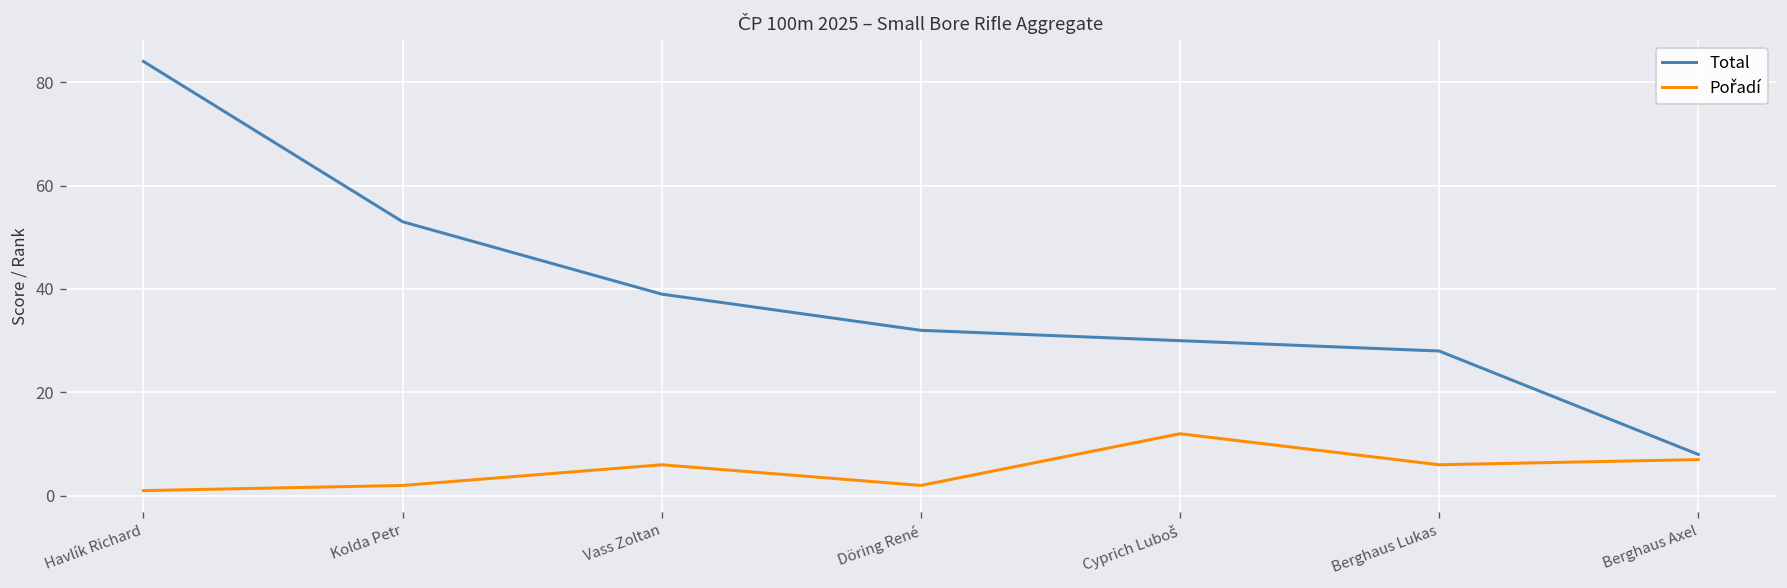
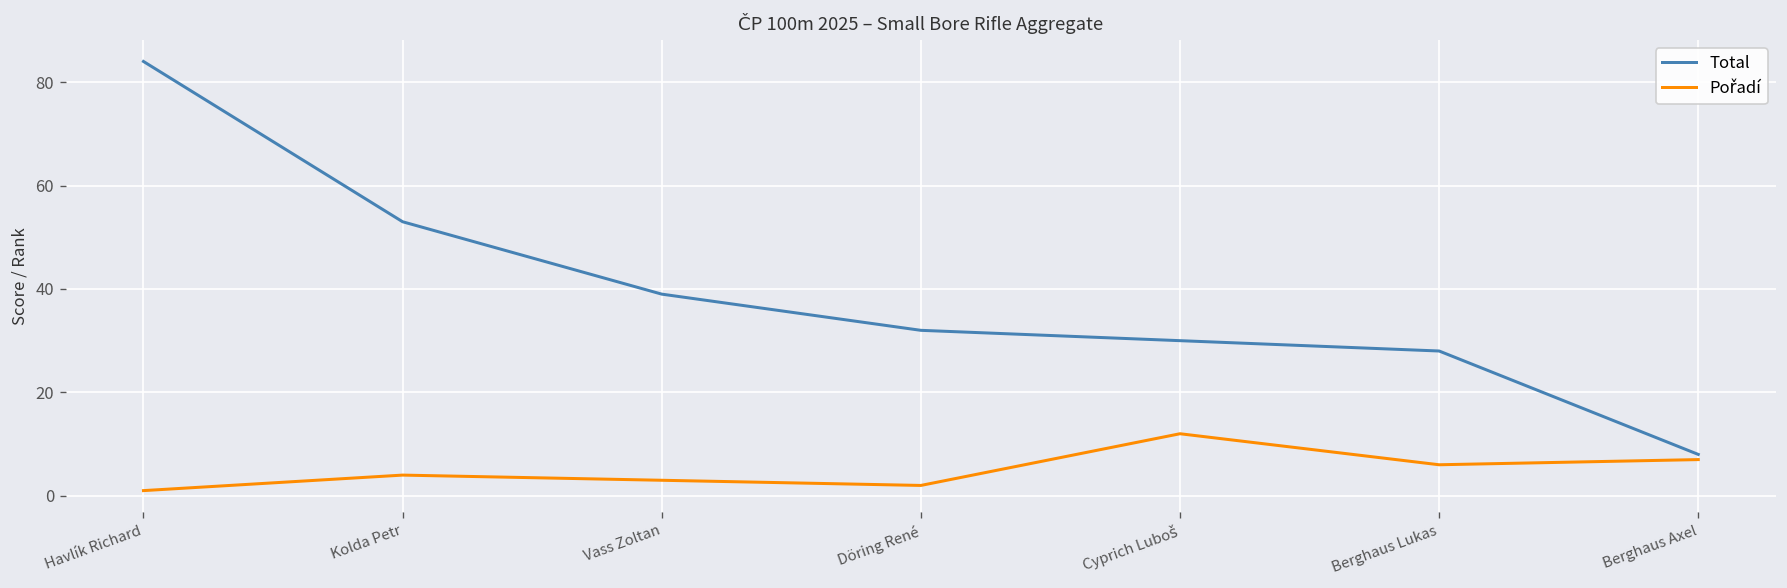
  {
    "Total": {
      "Havlík Richard": 84,
      "Kolda Petr": 53,
      "Vass Zoltan": 39,
      "Döring René": 32,
      "Cyprich Luboš": 30,
      "Berghaus Lukas": 28,
      "Berghaus Axel": 8
    },
    "Pořadí": {
      "Havlík Richard": 1,
-     "Kolda Petr": 2,
-     "Vass Zoltan": 6,
+     "Kolda Petr": 4,
+     "Vass Zoltan": 3,
      "Döring René": 2,
      "Cyprich Luboš": 12,
      "Berghaus Lukas": 6,
      "Berghaus Axel": 7
    }
  }
